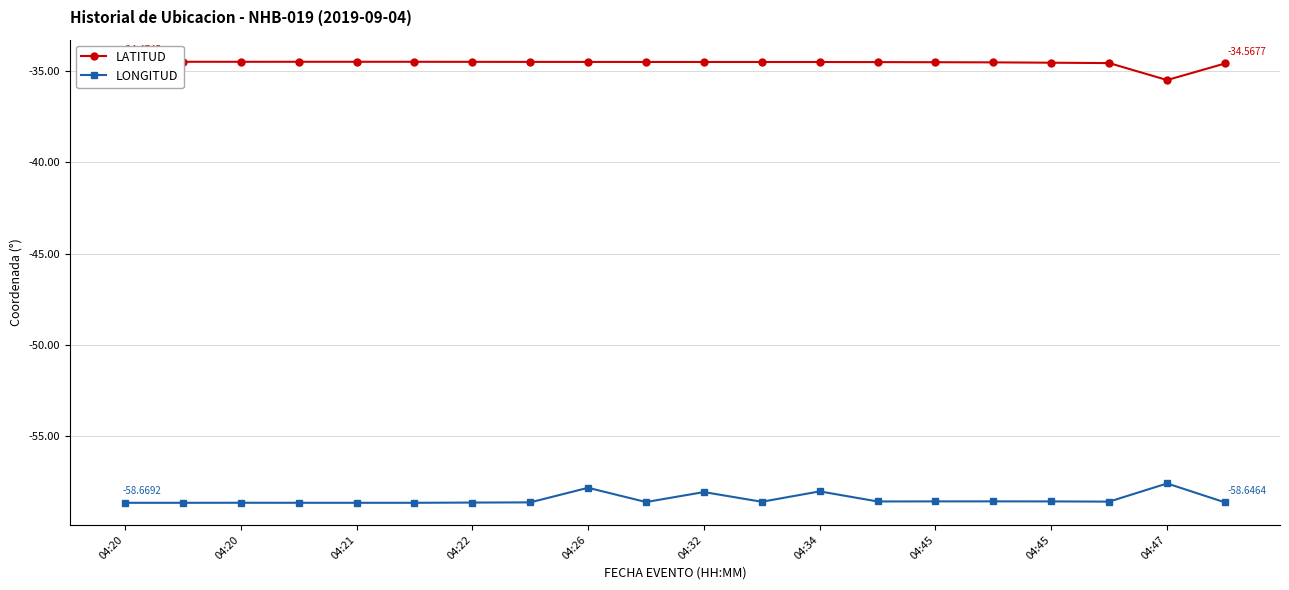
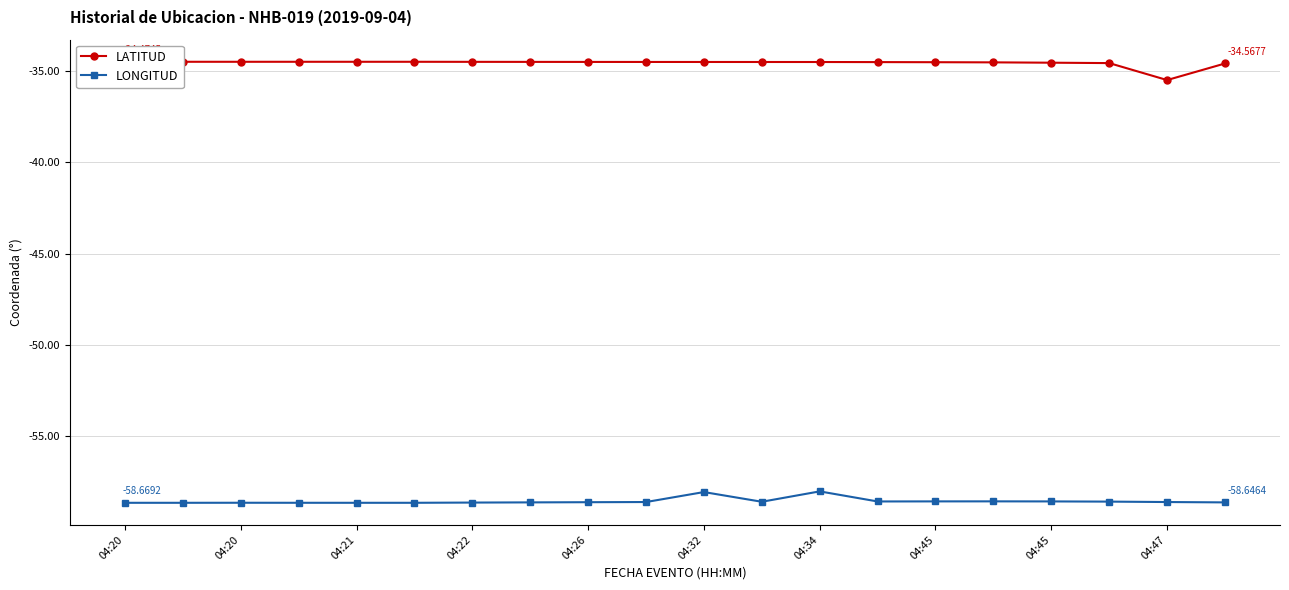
  {
    "LATITUD": {
      "04:22": -34.5,
      "04:26": -34.5,
      "04:32": -34.5,
      "04:34": -34.5,
      "04:47": -35.5
    },
    "LONGITUD": {
      "04:22": -58.7,
-     "04:26": -57.8,
+     "04:26": -58.6,
      "04:32": -58.1,
      "04:34": -58.0,
-     "04:47": -57.6
+     "04:47": -58.6
    }
  }
